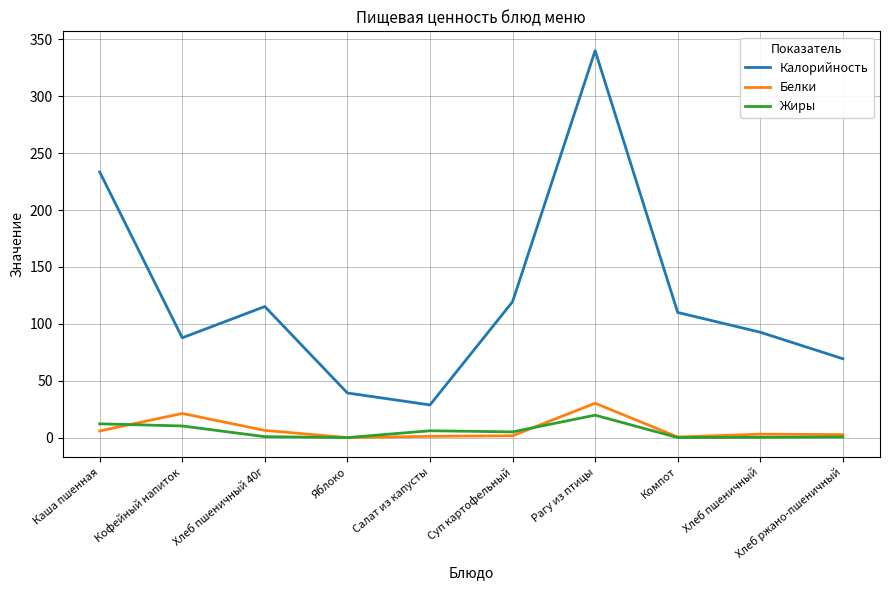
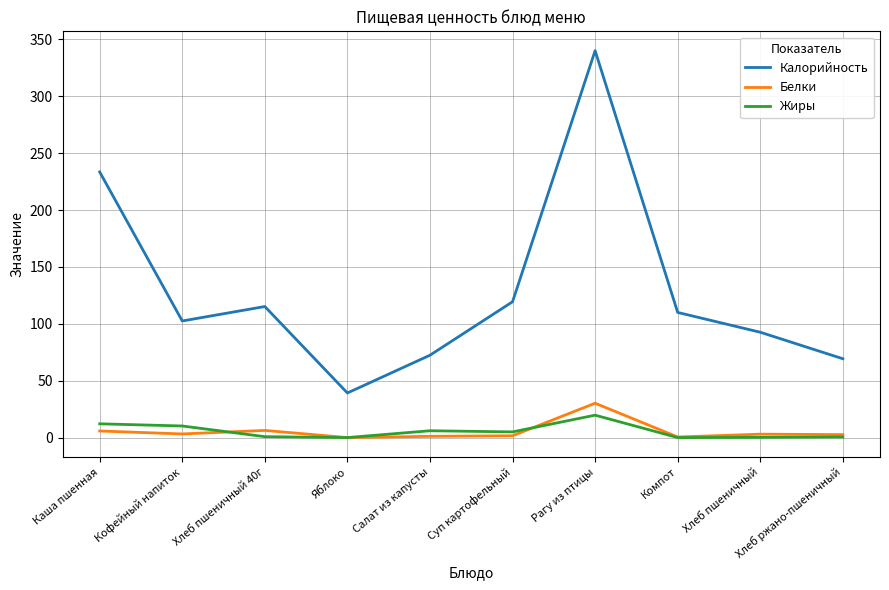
  {
    "Калорийность": {
      "Каша пшенная": 234,
-     "Кофейный напиток": 88,
+     "Кофейный напиток": 103,
      "Хлеб пшеничный 40г": 115,
      "Яблоко": 39,
-     "Салат из капусты": 29,
+     "Салат из капусты": 72,
      "Суп картофельный": 119,
      "Рагу из птицы": 340,
      "Компот": 110,
      "Хлеб пшеничный": 93,
      "Хлеб ржано-пшеничный": 69
    },
    "Белки": {
      "Каша пшенная": 6,
-     "Кофейный напиток": 21,
+     "Кофейный напиток": 3,
      "Хлеб пшеничный 40г": 6,
      "Салат из капусты": 1,
      "Суп картофельный": 2,
      "Рагу из птицы": 30,
      "Хлеб пшеничный": 3
    },
    "Жиры": {
      "Каша пшенная": 12,
      "Кофейный напиток": 10,
      "Хлеб пшеничный 40г": 1,
      "Салат из капусты": 6,
      "Суп картофельный": 5,
      "Рагу из птицы": 20,
      "Хлеб пшеничный": 0
    }
  }
